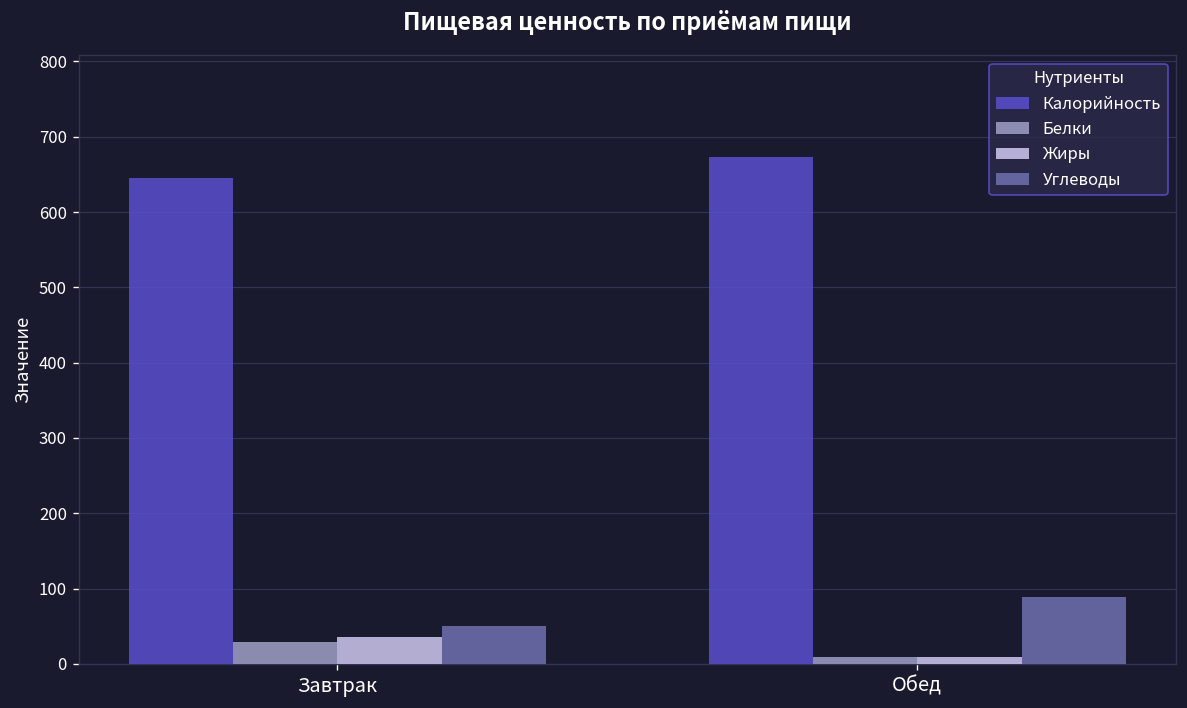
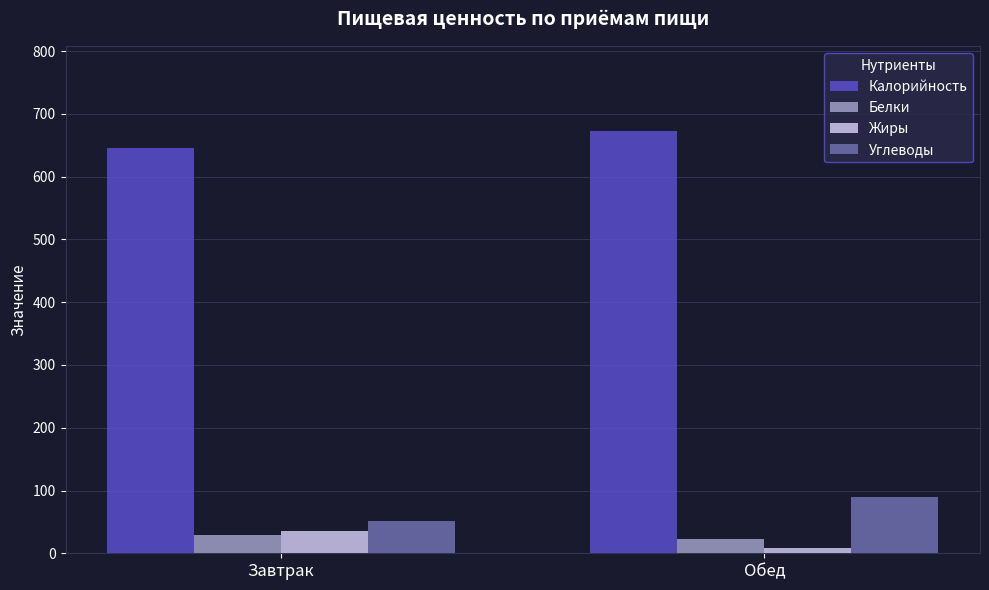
  {
    "Белки": {
      "Завтрак": 30,
-     "Обед": 10
+     "Обед": 20
    },
    "Жиры": {
      "Завтрак": 40,
      "Обед": 10
    }
  }
